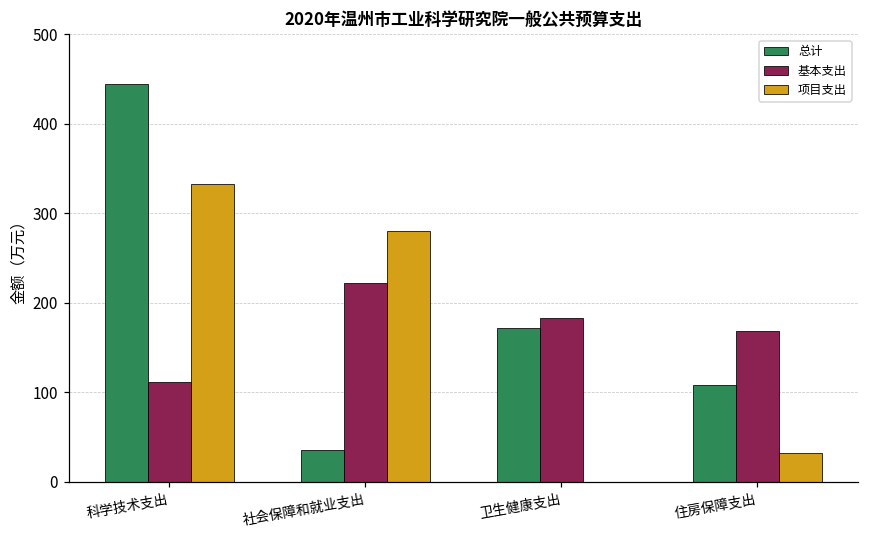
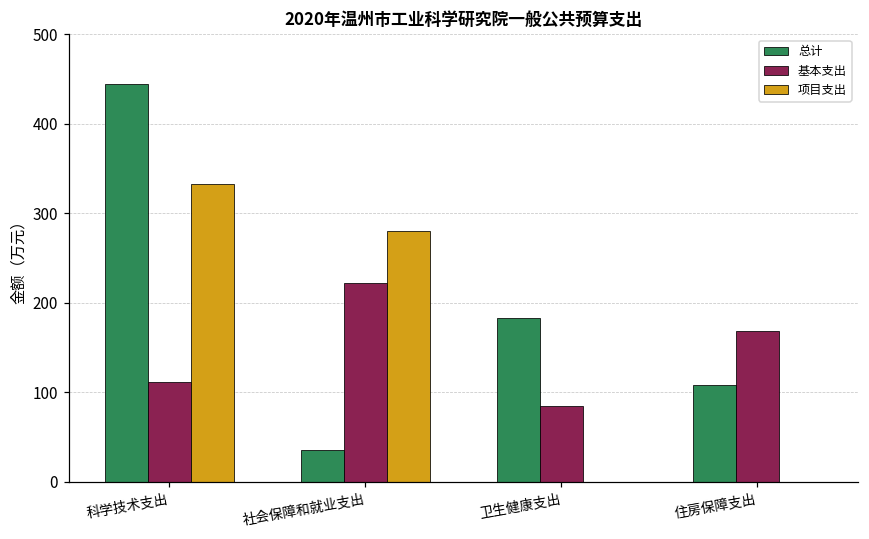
  {
    "总计": {
      "科学技术支出": 440,
      "社会保障和就业支出": 40,
-     "卫生健康支出": 170,
+     "卫生健康支出": 180,
      "住房保障支出": 110
    },
    "基本支出": {
      "科学技术支出": 110,
      "社会保障和就业支出": 220,
-     "卫生健康支出": 180,
+     "卫生健康支出": 80,
      "住房保障支出": 170
    },
    "项目支出": {
      "科学技术支出": 330,
      "社会保障和就业支出": 280,
      "卫生健康支出": 0,
-     "住房保障支出": 30
+     "住房保障支出": 0
    }
  }
